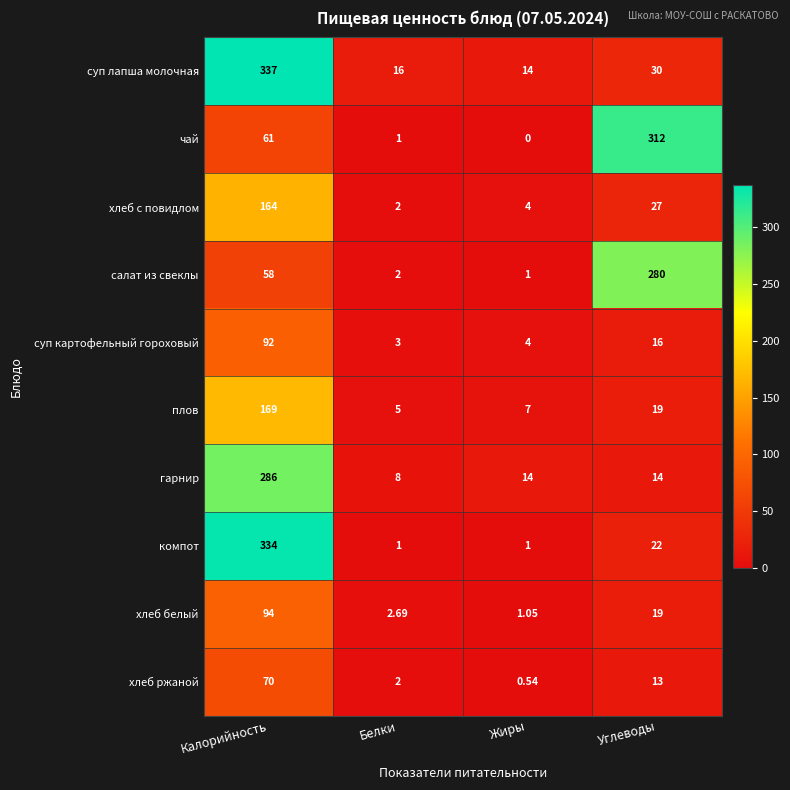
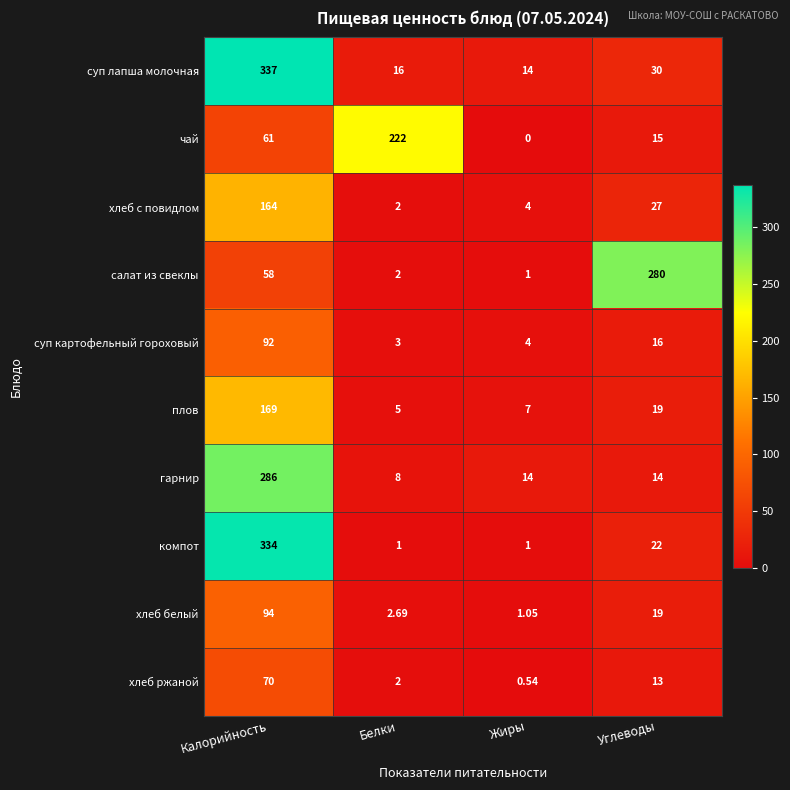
  {
    "суп лапша молочная": {
      "Калорийность": 337,
      "Белки": 16,
      "Жиры": 14,
      "Углеводы": 30
    },
    "чай": {
      "Калорийность": 61,
-     "Белки": 1,
+     "Белки": 222,
      "Жиры": 0,
-     "Углеводы": 312
+     "Углеводы": 15
    },
    "хлеб с повидлом": {
      "Калорийность": 164,
      "Белки": 2,
      "Жиры": 4,
      "Углеводы": 27
    },
    "салат из свеклы": {
      "Калорийность": 58,
      "Белки": 2,
      "Жиры": 1,
      "Углеводы": 280
    },
    "суп картофельный гороховый": {
      "Калорийность": 92,
      "Белки": 3,
      "Жиры": 4,
      "Углеводы": 16
    },
    "плов": {
      "Калорийность": 169,
      "Белки": 5,
      "Жиры": 7,
      "Углеводы": 19
    },
    "гарнир": {
      "Калорийность": 286,
      "Белки": 8,
      "Жиры": 14,
      "Углеводы": 14
    },
    "компот": {
      "Калорийность": 334,
      "Белки": 1,
      "Жиры": 1,
      "Углеводы": 22
    },
    "хлеб белый": {
      "Калорийность": 94,
      "Белки": 2.69,
      "Жиры": 1.05,
      "Углеводы": 19
    },
    "хлеб ржаной": {
      "Калорийность": 70,
      "Белки": 2,
      "Жиры": 0.54,
      "Углеводы": 13
    }
  }
